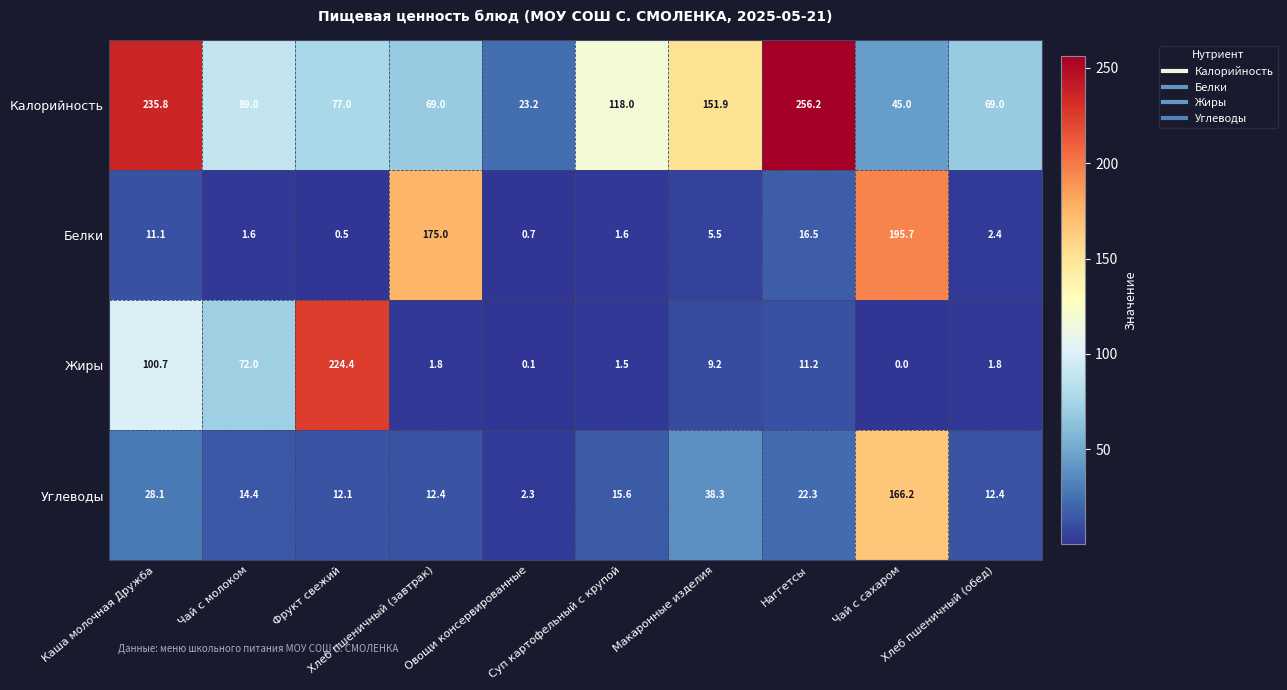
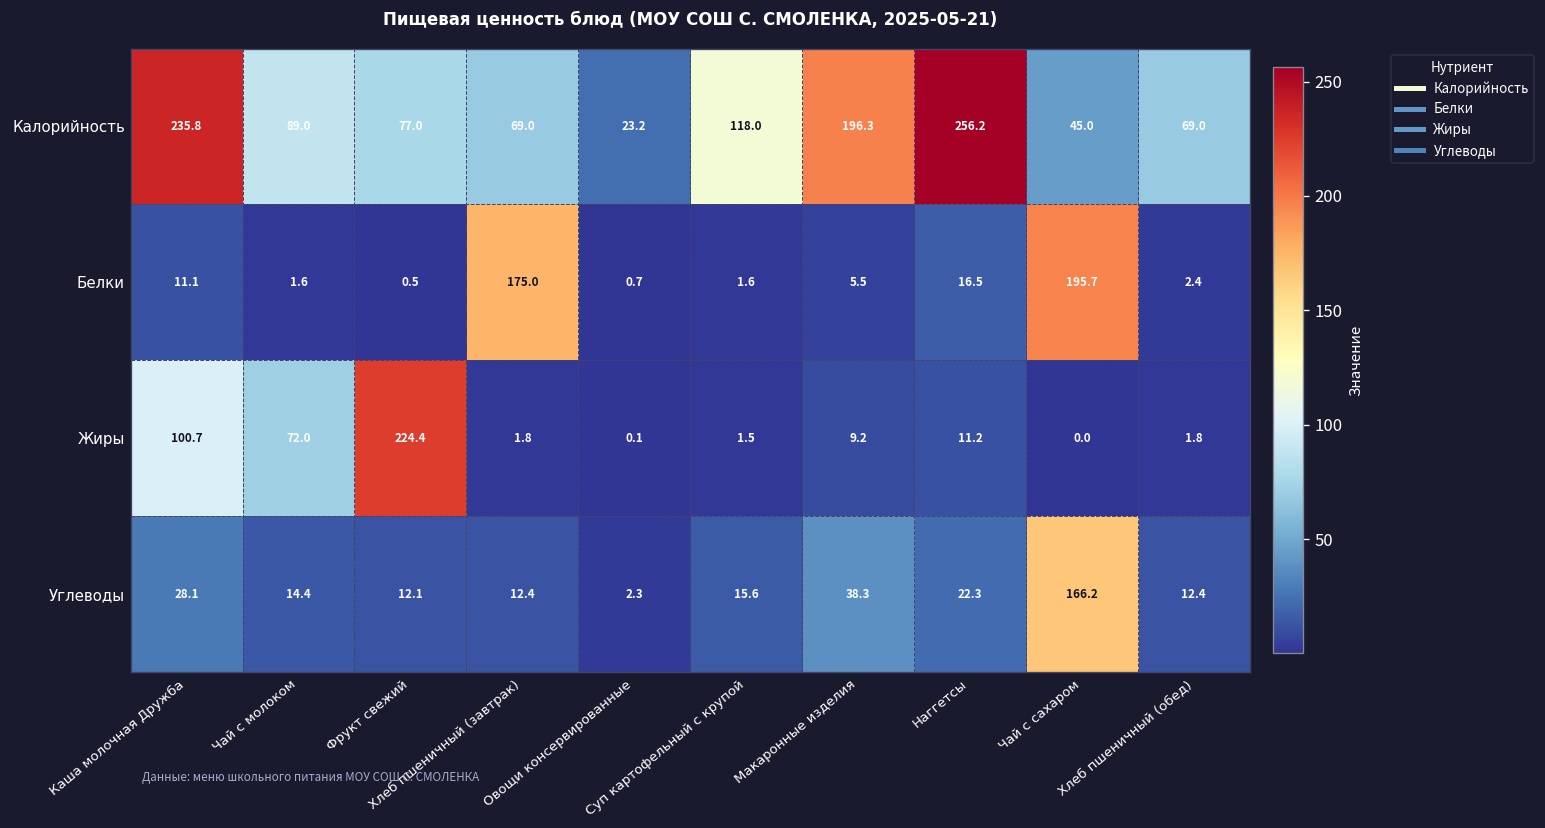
  {
    "Калорийность": {
      "Каша молочная Дружба": 235.8,
      "Чай с молоком": 89.0,
      "Фрукт свежий": 77.0,
      "Хлеб пшеничный (завтрак)": 69.0,
      "Овощи консервированные": 23.2,
      "Суп картофельный с крупой": 118.0,
-     "Макаронные изделия": 151.9,
+     "Макаронные изделия": 196.3,
      "Наггетсы": 256.2,
      "Чай с сахаром": 45.0,
      "Хлеб пшеничный (обед)": 69.0
    },
    "Белки": {
      "Каша молочная Дружба": 11.1,
      "Чай с молоком": 1.6,
      "Фрукт свежий": 0.5,
      "Хлеб пшеничный (завтрак)": 175.0,
      "Овощи консервированные": 0.7,
      "Суп картофельный с крупой": 1.6,
      "Макаронные изделия": 5.5,
      "Наггетсы": 16.5,
      "Чай с сахаром": 195.7,
      "Хлеб пшеничный (обед)": 2.4
    },
    "Жиры": {
      "Каша молочная Дружба": 100.7,
      "Чай с молоком": 72.0,
      "Фрукт свежий": 224.4,
      "Хлеб пшеничный (завтрак)": 1.8,
      "Овощи консервированные": 0.1,
      "Суп картофельный с крупой": 1.5,
      "Макаронные изделия": 9.2,
      "Наггетсы": 11.2,
      "Чай с сахаром": 0.0,
      "Хлеб пшеничный (обед)": 1.8
    },
    "Углеводы": {
      "Каша молочная Дружба": 28.1,
      "Чай с молоком": 14.4,
      "Фрукт свежий": 12.1,
      "Хлеб пшеничный (завтрак)": 12.4,
      "Овощи консервированные": 2.3,
      "Суп картофельный с крупой": 15.6,
      "Макаронные изделия": 38.3,
      "Наггетсы": 22.3,
      "Чай с сахаром": 166.2,
      "Хлеб пшеничный (обед)": 12.4
    }
  }
